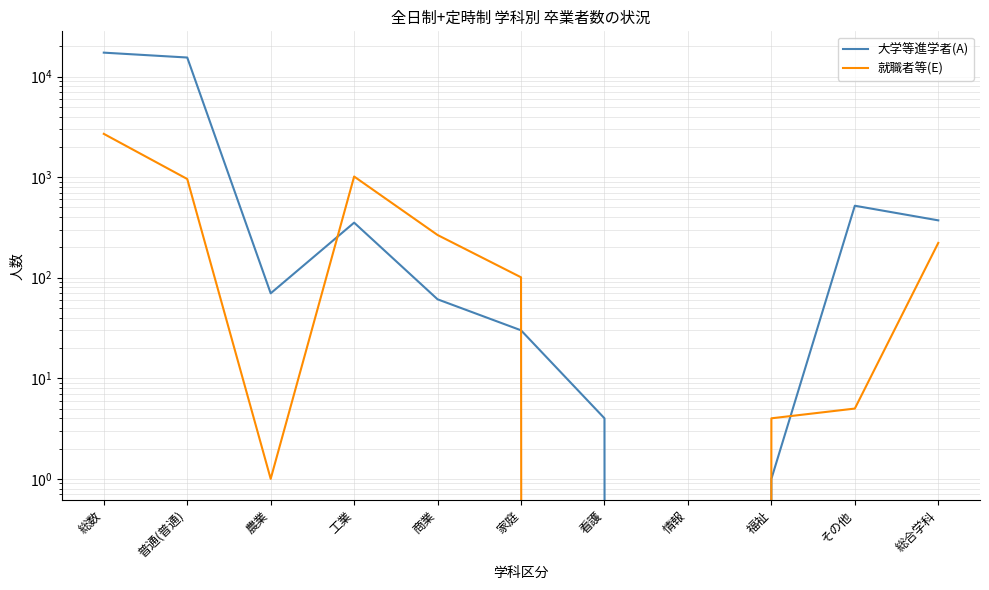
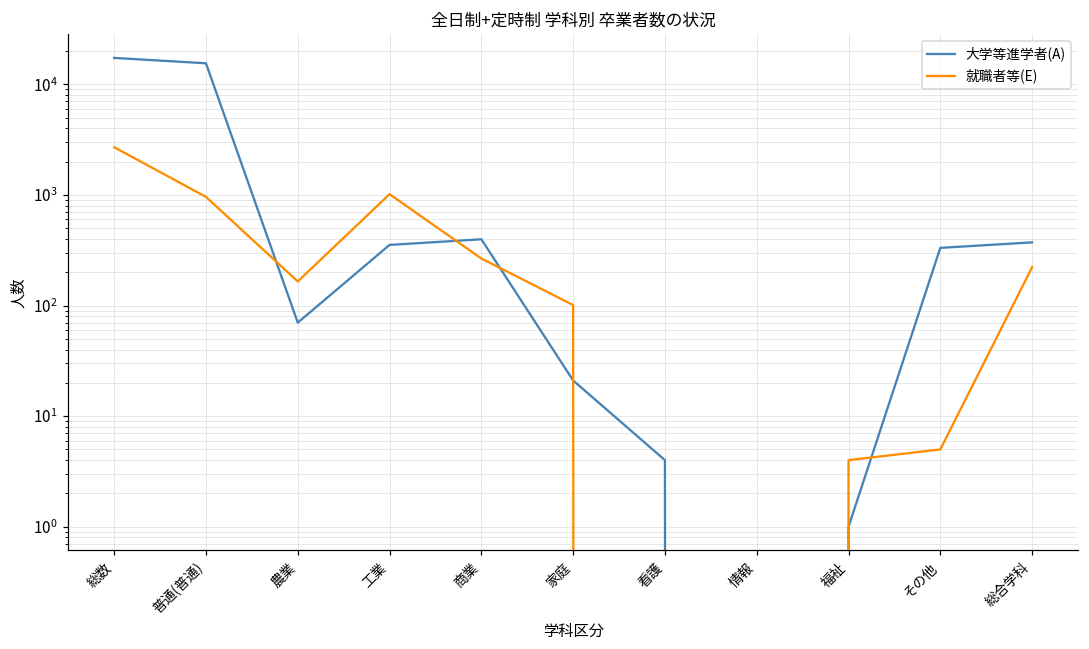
  {
    "大学等進学者(A)": {
      "総数": 17000,
      "普通(普通)": 15000,
      "農業": 70,
      "工業": 350,
-     "商業": 60,
-     "家庭": 30,
+     "商業": 400,
+     "家庭": 21,
      "看護": 4,
      "福祉": 1,
-     "その他": 500,
+     "その他": 330,
      "総合学科": 370
    },
    "就職者等(E)": {
      "総数": 2700,
      "普通(普通)": 1000,
-     "農業": 1,
+     "農業": 170,
      "工業": 1000,
      "商業": 270,
      "家庭": 100,
      "福祉": 4,
      "その他": 5,
      "総合学科": 220
    }
  }
